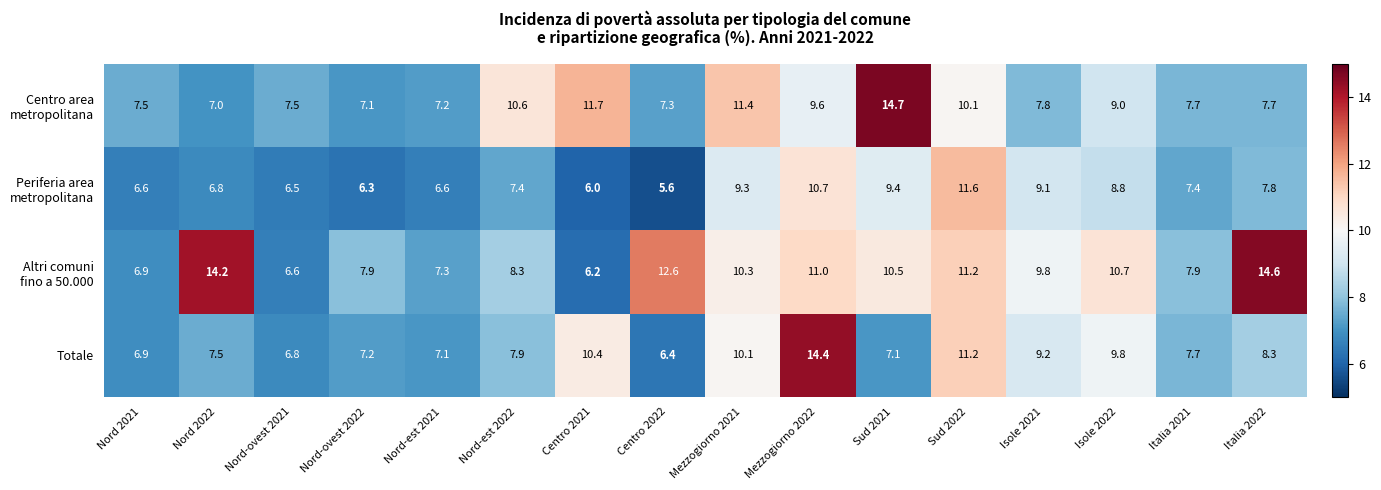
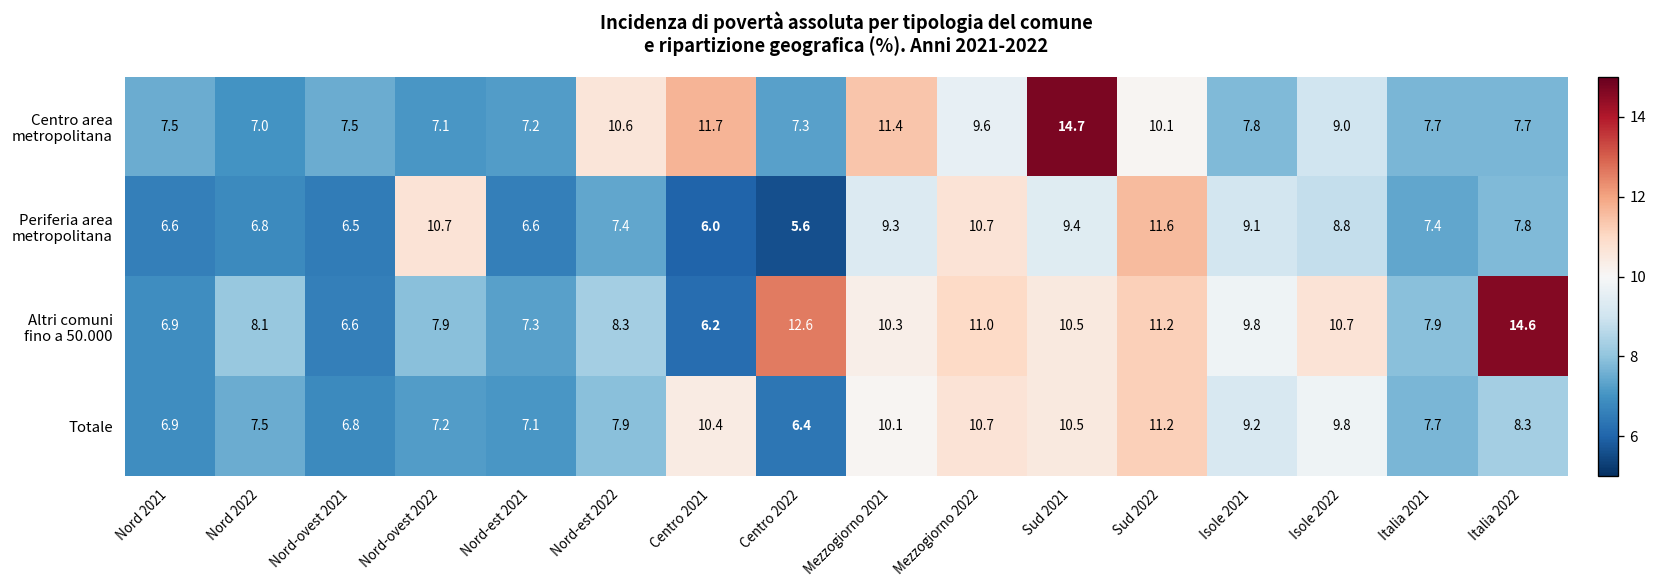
  {
    "Centro area metropolitana": {
      "Nord 2021": 7.5,
      "Nord 2022": 7.0,
      "Nord-ovest 2021": 7.5,
      "Nord-ovest 2022": 7.1,
      "Nord-est 2021": 7.2,
      "Nord-est 2022": 10.6,
      "Centro 2021": 11.7,
      "Centro 2022": 7.3,
      "Mezzogiorno 2021": 11.4,
      "Mezzogiorno 2022": 9.6,
      "Sud 2021": 14.7,
      "Sud 2022": 10.1,
      "Isole 2021": 7.8,
      "Isole 2022": 9.0,
      "Italia 2021": 7.7,
      "Italia 2022": 7.7
    },
    "Periferia area metropolitana": {
      "Nord 2021": 6.6,
      "Nord 2022": 6.8,
      "Nord-ovest 2021": 6.5,
-     "Nord-ovest 2022": 6.3,
+     "Nord-ovest 2022": 10.7,
      "Nord-est 2021": 6.6,
      "Nord-est 2022": 7.4,
      "Centro 2021": 6.0,
      "Centro 2022": 5.6,
      "Mezzogiorno 2021": 9.3,
      "Mezzogiorno 2022": 10.7,
      "Sud 2021": 9.4,
      "Sud 2022": 11.6,
      "Isole 2021": 9.1,
      "Isole 2022": 8.8,
      "Italia 2021": 7.4,
      "Italia 2022": 7.8
    },
    "Altri comuni fino a 50.000": {
      "Nord 2021": 6.9,
-     "Nord 2022": 14.2,
+     "Nord 2022": 8.1,
      "Nord-ovest 2021": 6.6,
      "Nord-ovest 2022": 7.9,
      "Nord-est 2021": 7.3,
      "Nord-est 2022": 8.3,
      "Centro 2021": 6.2,
      "Centro 2022": 12.6,
      "Mezzogiorno 2021": 10.3,
      "Mezzogiorno 2022": 11.0,
      "Sud 2021": 10.5,
      "Sud 2022": 11.2,
      "Isole 2021": 9.8,
      "Isole 2022": 10.7,
      "Italia 2021": 7.9,
      "Italia 2022": 14.6
    },
    "Totale": {
      "Nord 2021": 6.9,
      "Nord 2022": 7.5,
      "Nord-ovest 2021": 6.8,
      "Nord-ovest 2022": 7.2,
      "Nord-est 2021": 7.1,
      "Nord-est 2022": 7.9,
      "Centro 2021": 10.4,
      "Centro 2022": 6.4,
      "Mezzogiorno 2021": 10.1,
-     "Mezzogiorno 2022": 14.4,
-     "Sud 2021": 7.1,
+     "Mezzogiorno 2022": 10.7,
+     "Sud 2021": 10.5,
      "Sud 2022": 11.2,
      "Isole 2021": 9.2,
      "Isole 2022": 9.8,
      "Italia 2021": 7.7,
      "Italia 2022": 8.3
    }
  }
